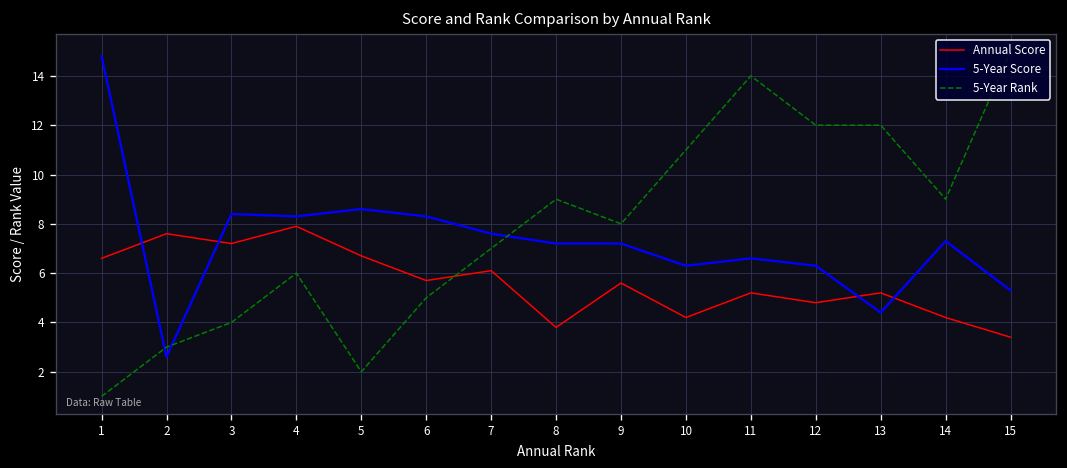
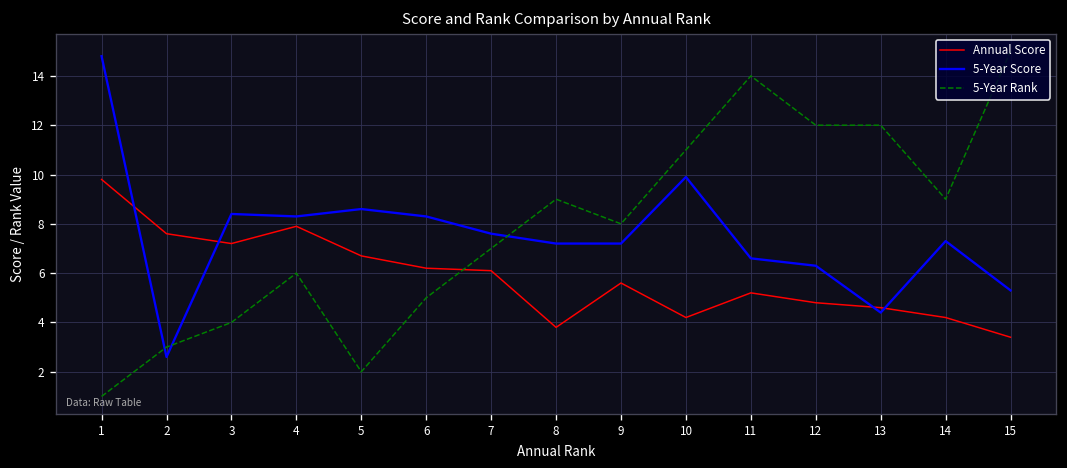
  {
    "Annual Score": {
-     "1": 6.6,
+     "1": 9.8,
      "2": 7.6,
      "3": 7.2,
      "4": 7.9,
      "5": 6.7,
-     "6": 5.7,
+     "6": 6.2,
      "7": 6.1,
      "8": 3.8,
      "9": 5.6,
      "10": 4.2,
      "11": 5.2,
      "12": 4.8,
-     "13": 5.2,
+     "13": 4.6,
      "14": 4.2,
      "15": 3.4
    },
    "5-Year Score": {
      "1": 14.8,
      "2": 2.6,
      "3": 8.4,
      "4": 8.3,
      "5": 8.6,
      "6": 8.3,
      "7": 7.6,
      "8": 7.2,
      "9": 7.2,
-     "10": 6.3,
+     "10": 9.9,
      "11": 6.6,
      "12": 6.3,
      "13": 4.4,
      "14": 7.3,
      "15": 5.3
    },
    "5-Year Rank": {
      "1": 1.0,
      "2": 3.0,
      "3": 4.0,
      "4": 6.0,
      "5": 2.0,
      "6": 5.0,
      "7": 7.0,
      "8": 9.0,
      "9": 8.0,
      "10": 11.0,
      "11": 14.0,
      "12": 12.0,
      "13": 12.0,
      "14": 9.0
    }
  }
